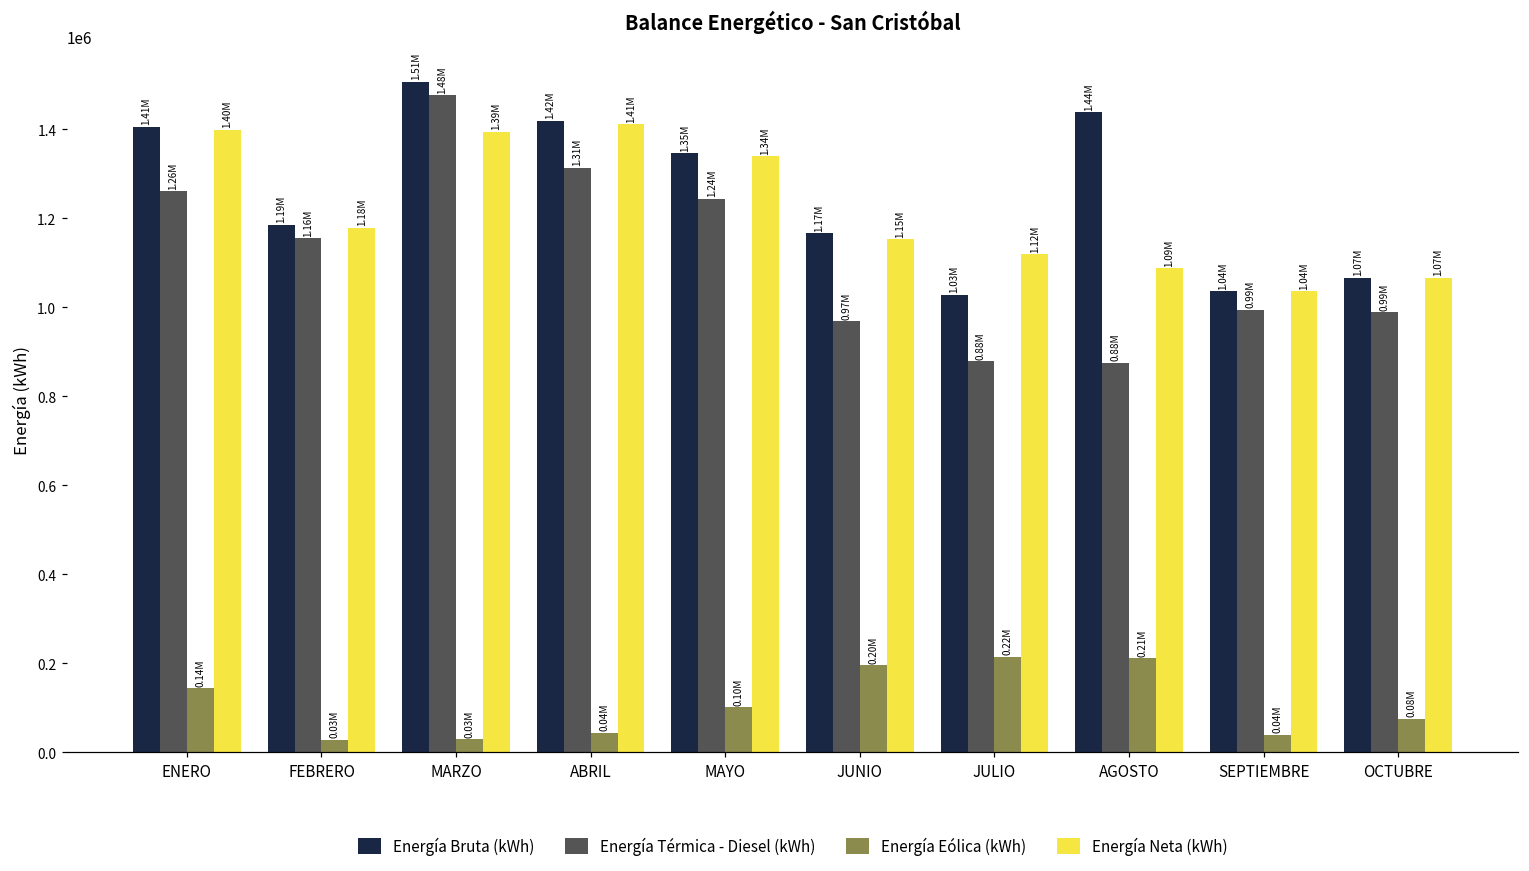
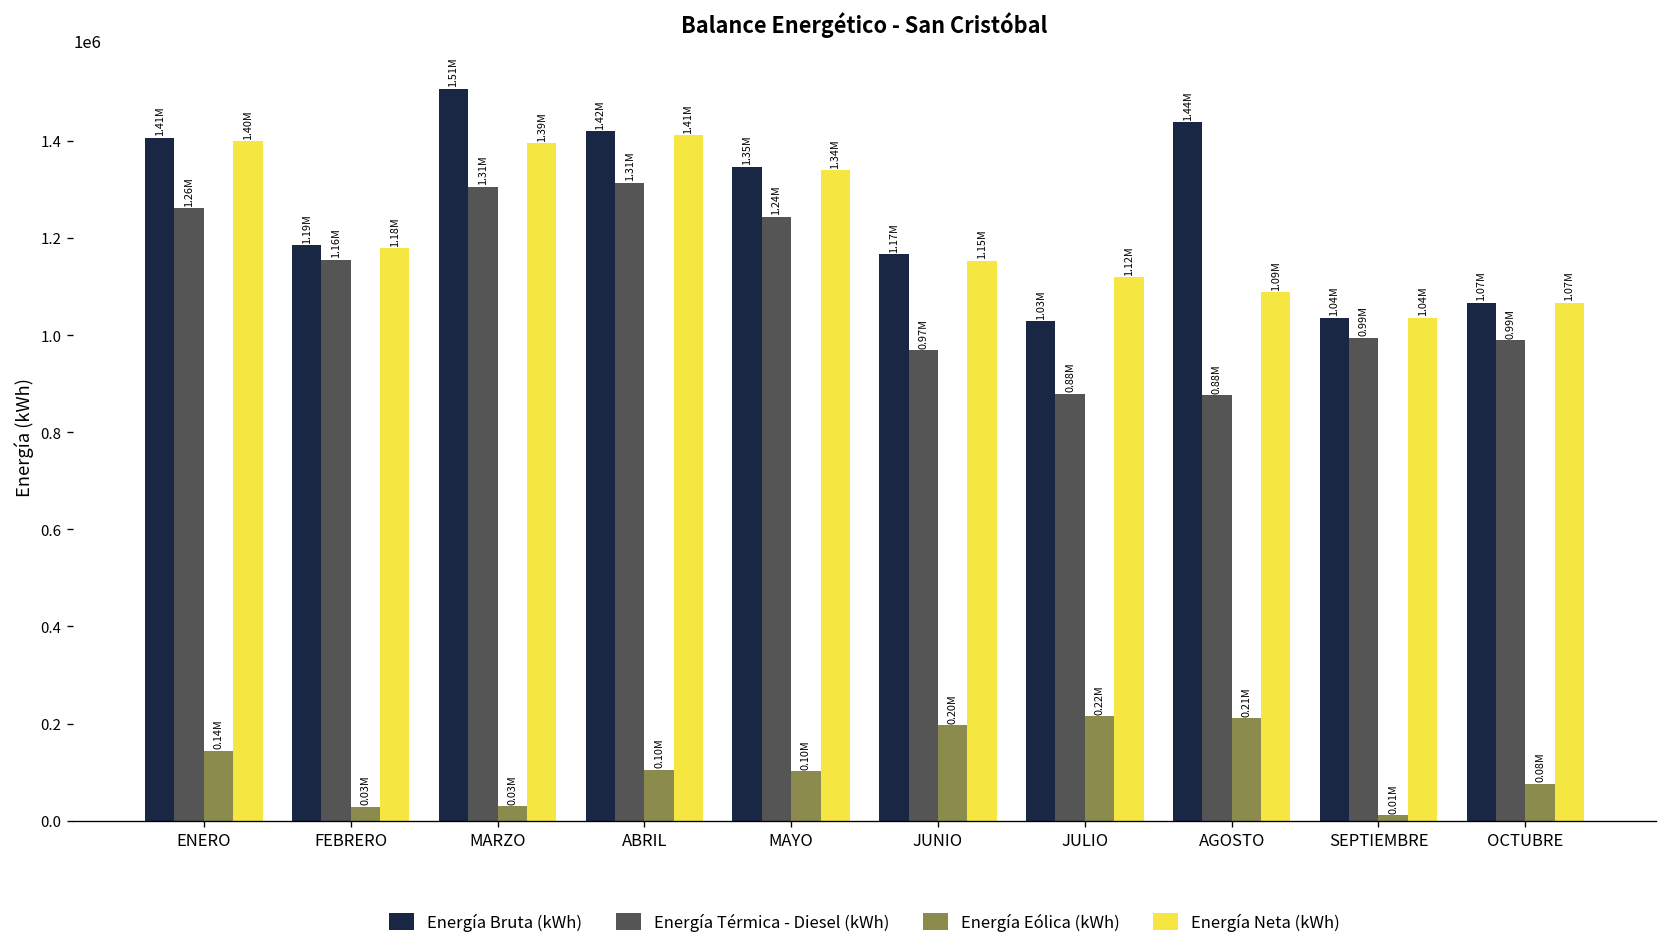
  {
    "Energía Bruta (kWh)": {
      "ENERO": "1.41M",
      "FEBRERO": "1.19M",
      "MARZO": "1.51M",
      "ABRIL": "1.42M",
      "MAYO": "1.35M",
      "JUNIO": "1.17M",
      "JULIO": "1.03M",
      "AGOSTO": "1.44M",
      "SEPTIEMBRE": "1.04M",
      "OCTUBRE": "1.07M"
    },
    "Energía Térmica - Diesel (kWh)": {
      "ENERO": "1.26M",
      "FEBRERO": "1.16M",
-     "MARZO": "1.48M",
+     "MARZO": "1.31M",
      "ABRIL": "1.31M",
      "MAYO": "1.24M",
      "JUNIO": "0.97M",
      "JULIO": "0.88M",
      "AGOSTO": "0.88M",
      "SEPTIEMBRE": "0.99M",
      "OCTUBRE": "0.99M"
    },
    "Energía Eólica (kWh)": {
      "ENERO": "0.14M",
      "FEBRERO": "0.03M",
      "MARZO": "0.03M",
-     "ABRIL": "0.04M",
+     "ABRIL": "0.10M",
      "MAYO": "0.10M",
      "JUNIO": "0.20M",
      "JULIO": "0.22M",
      "AGOSTO": "0.21M",
-     "SEPTIEMBRE": "0.04M",
+     "SEPTIEMBRE": "0.01M",
      "OCTUBRE": "0.08M"
    },
    "Energía Neta (kWh)": {
      "ENERO": "1.40M",
      "FEBRERO": "1.18M",
      "MARZO": "1.39M",
      "ABRIL": "1.41M",
      "MAYO": "1.34M",
      "JUNIO": "1.15M",
      "JULIO": "1.12M",
      "AGOSTO": "1.09M",
      "SEPTIEMBRE": "1.04M",
      "OCTUBRE": "1.07M"
    }
  }
